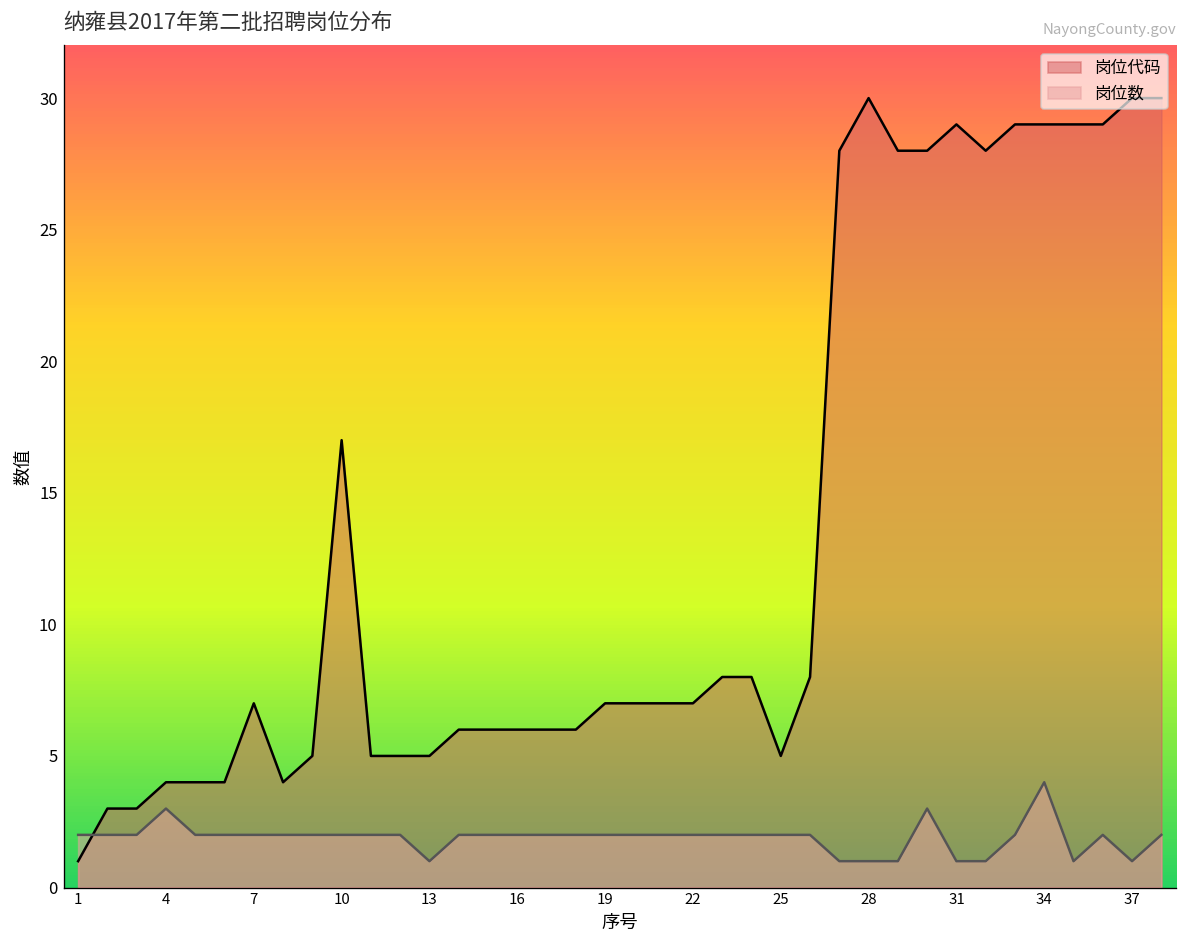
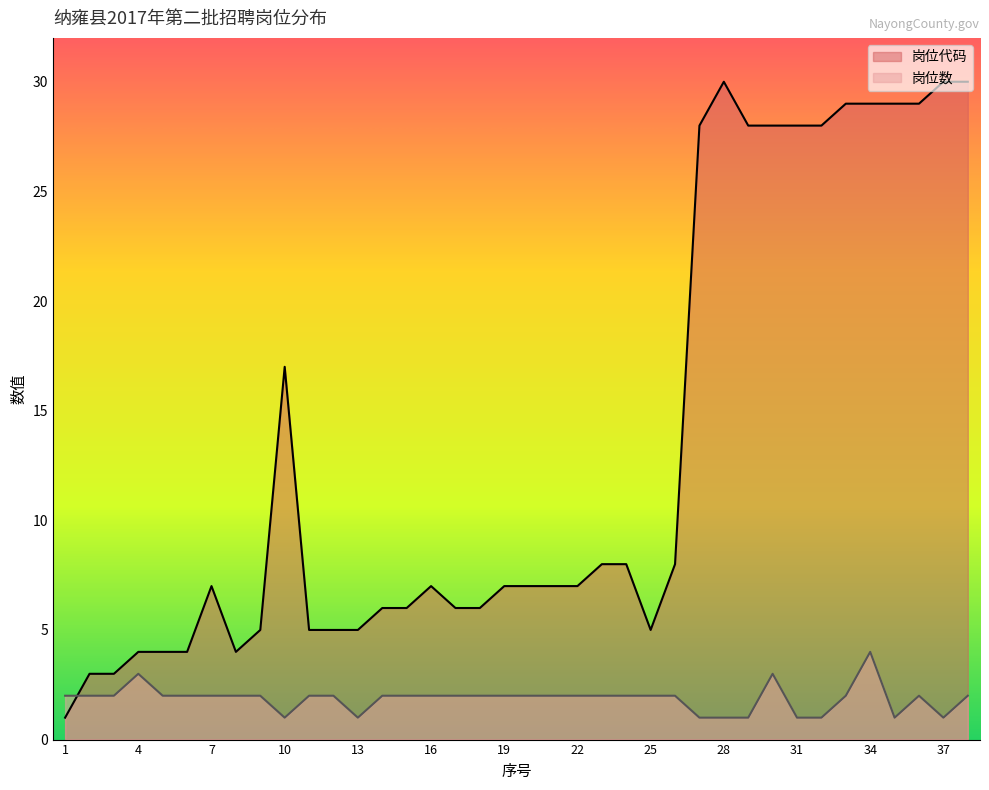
  {
    "岗位代码": {
      "1": 1,
      "4": 4,
      "7": 7,
      "10": 17,
      "13": 5,
-     "16": 6,
+     "16": 7,
      "19": 7,
      "22": 7,
      "25": 5,
      "28": 30,
-     "31": 29,
+     "31": 28,
      "34": 29
    },
    "岗位数": {
      "1": 2,
      "4": 3,
      "7": 2,
-     "10": 2,
+     "10": 1,
      "13": 1,
      "16": 2,
      "19": 2,
      "22": 2,
      "25": 2,
      "28": 1,
      "31": 1,
      "34": 4,
      "37": 1
    }
  }
